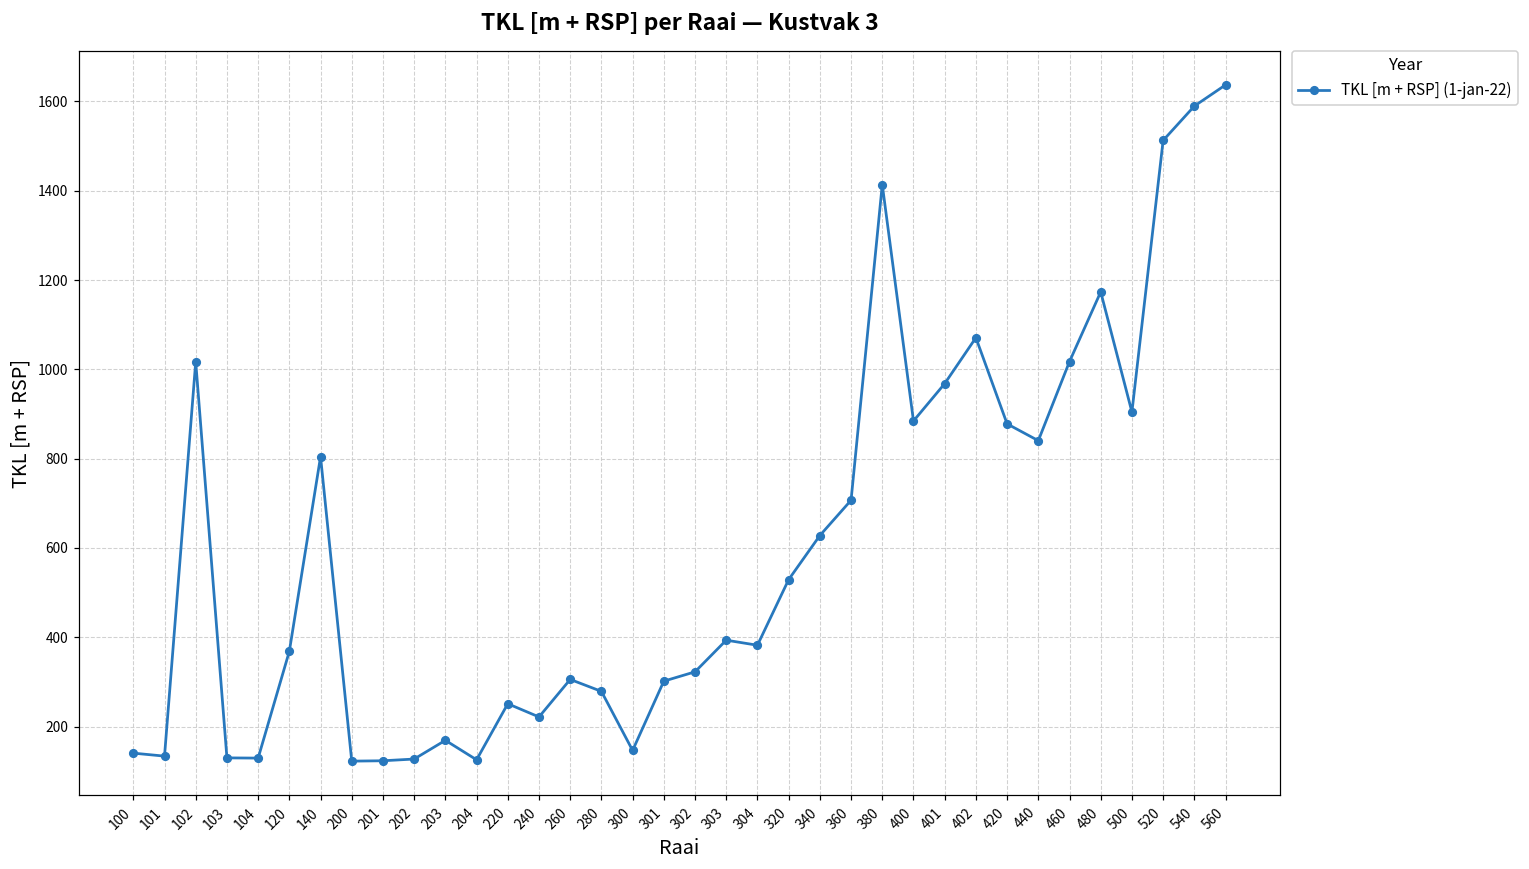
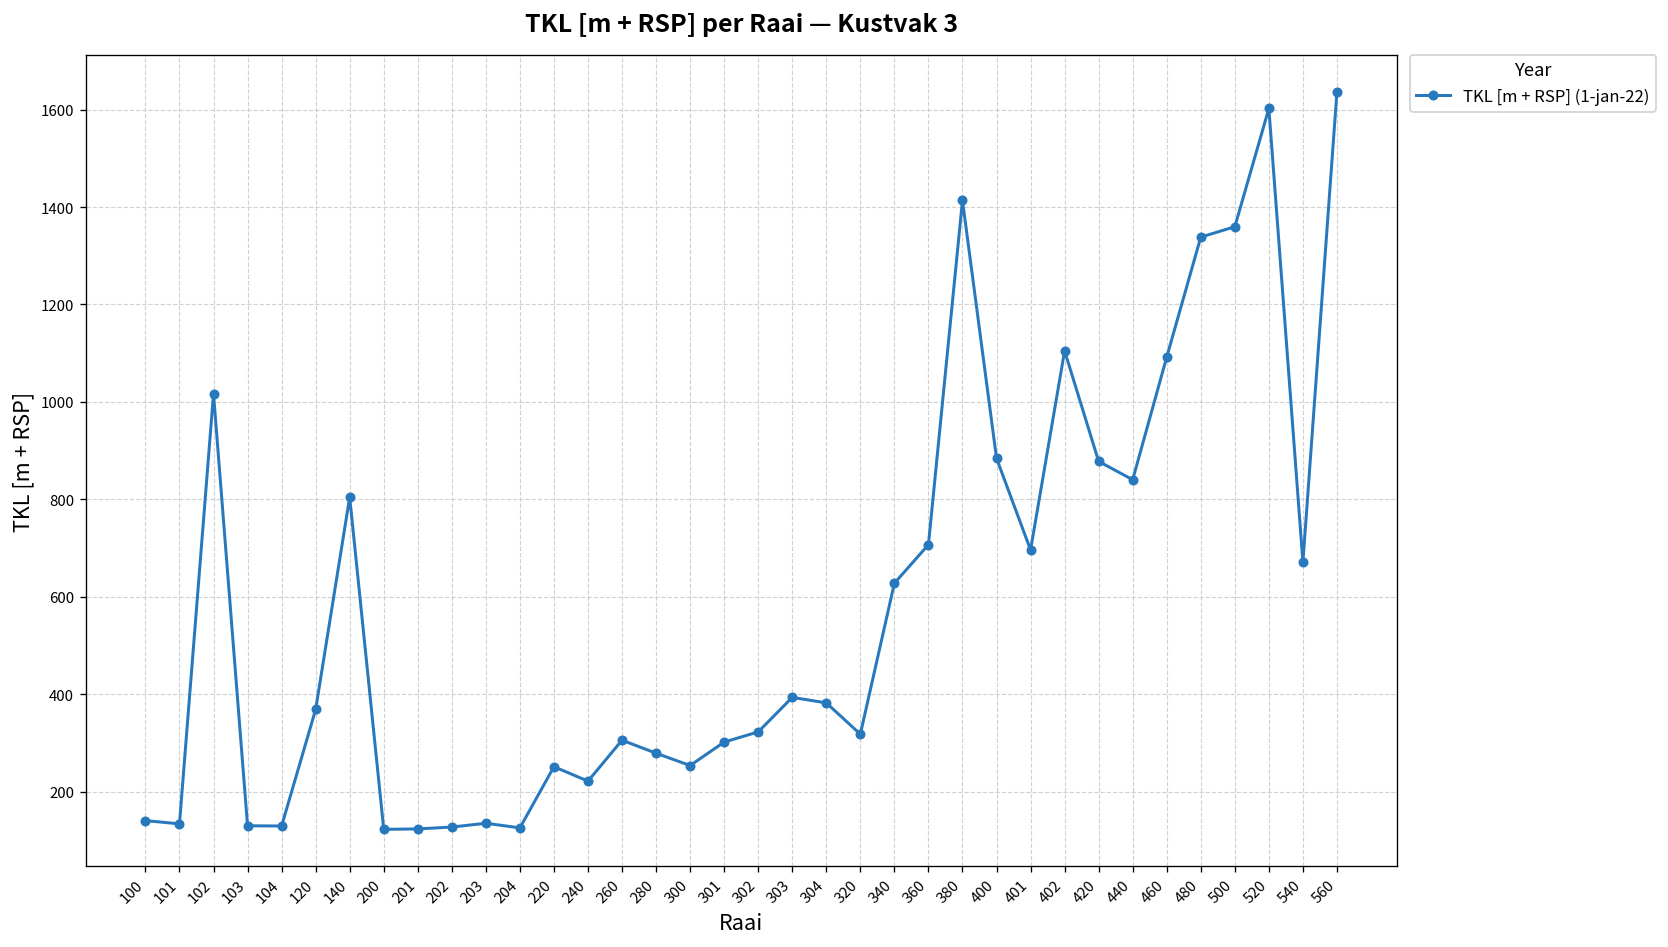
  {
    "100": 140,
    "101": 130,
    "102": 1020,
    "103": 130,
    "104": 130,
    "120": 370,
    "140": 800,
    "200": 120,
    "201": 120,
    "202": 130,
-   "203": 170,
+   "203": 140,
    "204": 130,
    "220": 250,
    "240": 220,
    "260": 310,
    "280": 280,
-   "300": 150,
+   "300": 250,
    "301": 300,
    "302": 320,
    "303": 390,
    "304": 380,
-   "320": 530,
+   "320": 320,
    "340": 630,
    "360": 710,
    "380": 1410,
    "400": 880,
-   "401": 970,
-   "402": 1070,
+   "401": 700,
+   "402": 1100,
    "420": 880,
    "440": 840,
-   "460": 1020,
-   "480": 1170,
-   "500": 900,
-   "520": 1510,
-   "540": 1590,
+   "460": 1090,
+   "480": 1340,
+   "500": 1360,
+   "520": 1600,
+   "540": 670,
    "560": 1640
  }
